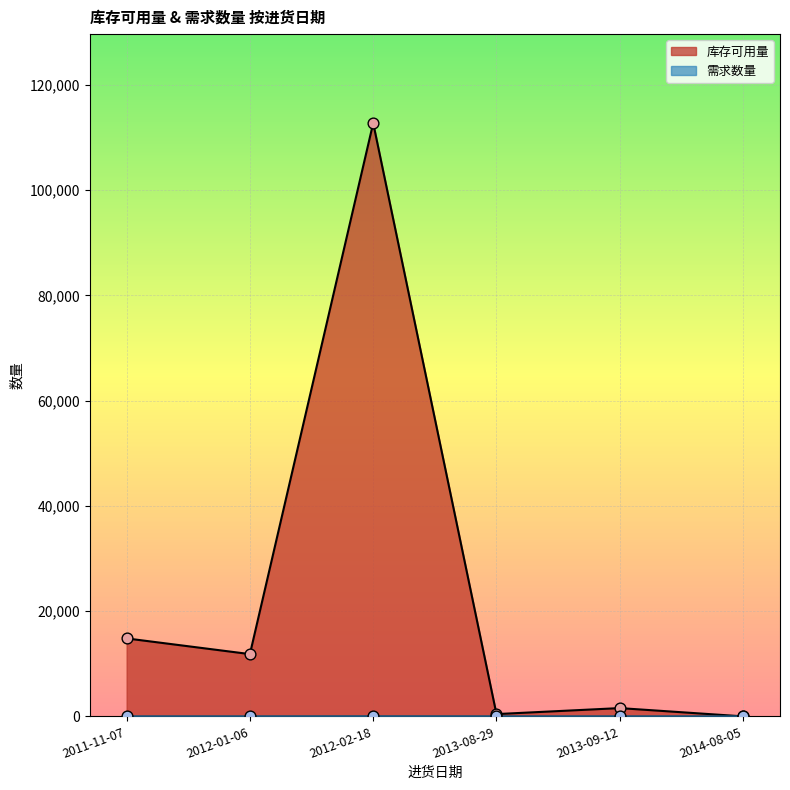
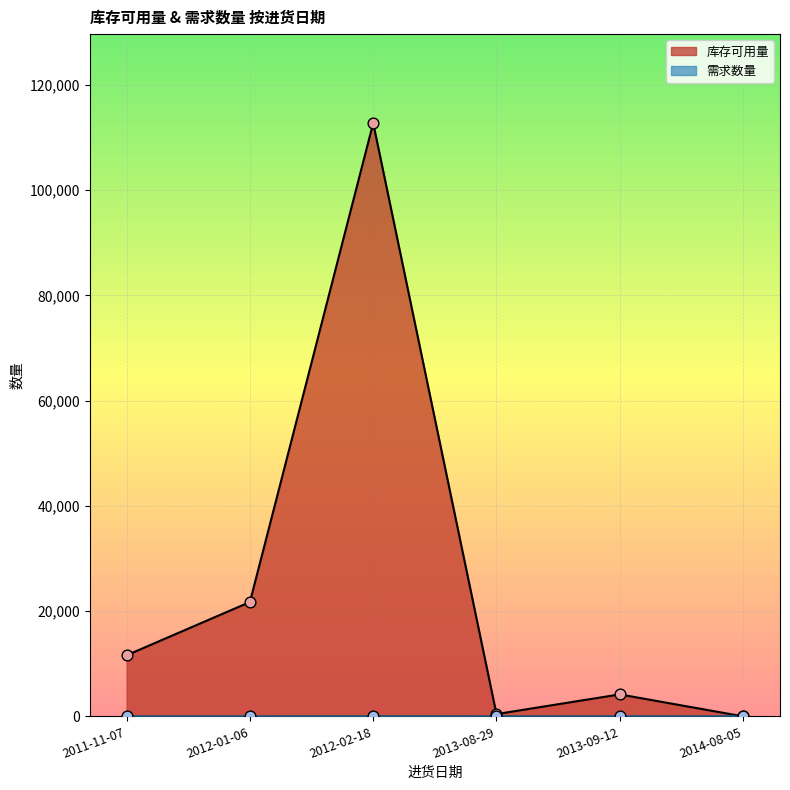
  {
    "库存可用量": {
-     "2011-11-07": "15,000",
-     "2012-01-06": "12,000",
+     "2011-11-07": "12,000",
+     "2012-01-06": "22,000",
      "2012-02-18": "113,000",
-     "2013-09-12": "2,000"
+     "2013-09-12": "4,000"
    },
    "需求数量": {
      "2011-11-07": "0",
      "2012-01-06": "0",
      "2012-02-18": "0",
      "2013-09-12": "0"
    }
  }
